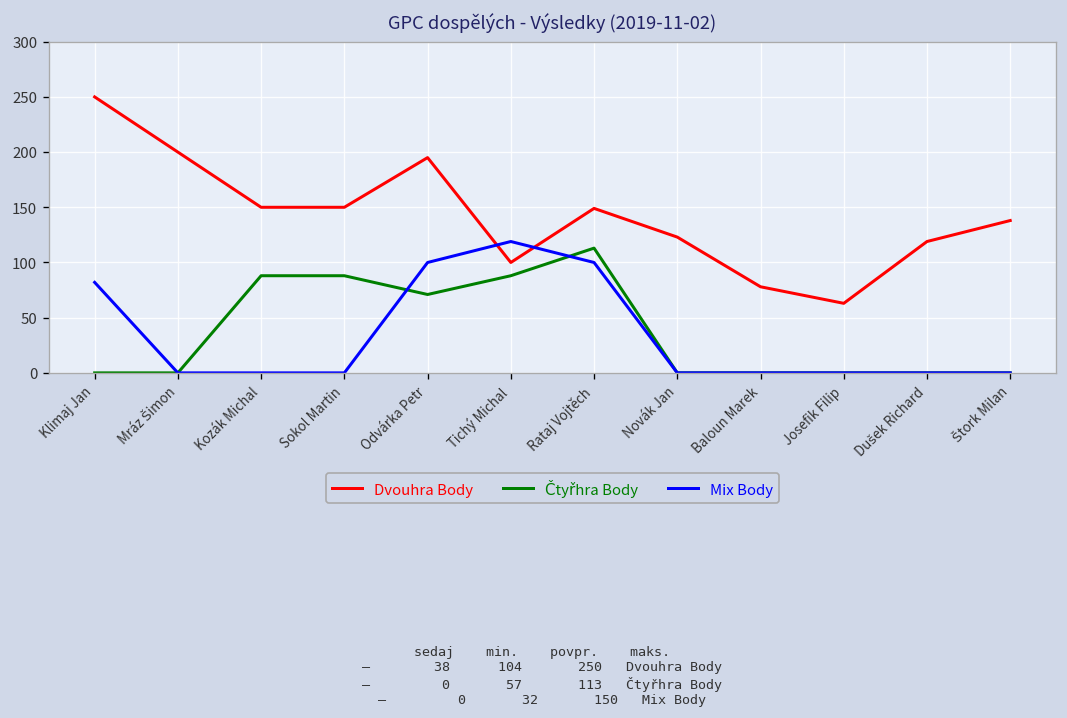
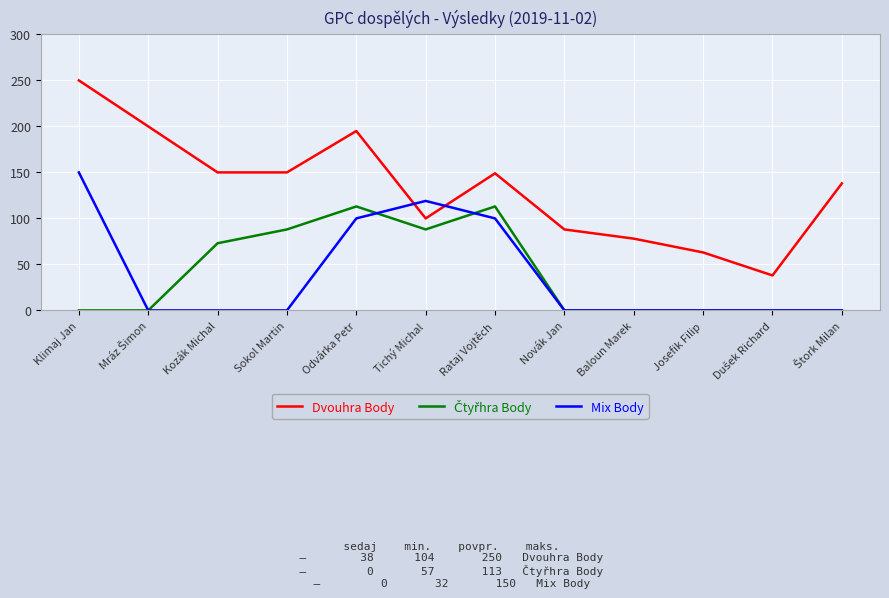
  {
    "Dvouhra Body": {
      "Klimaj Jan": 250,
      "Mráz Šimon": 200,
      "Kozák Michal": 150,
      "Sokol Martin": 150,
      "Odvárka Petr": 200,
      "Tichý Michal": 100,
      "Rataj Vojtěch": 150,
-     "Novák Jan": 120,
+     "Novák Jan": 90,
      "Baloun Marek": 80,
      "Josefik Filip": 60,
-     "Dušek Richard": 120,
+     "Dušek Richard": 40,
      "Štork Milan": 140
    },
    "Čtyřhra Body": {
      "Klimaj Jan": 0,
-     "Kozák Michal": 90,
+     "Kozák Michal": 70,
      "Sokol Martin": 90,
-     "Odvárka Petr": 70,
+     "Odvárka Petr": 110,
      "Tichý Michal": 90,
      "Rataj Vojtěch": 110
    },
    "Mix Body": {
-     "Klimaj Jan": 80,
+     "Klimaj Jan": 150,
      "Kozák Michal": 0,
      "Sokol Martin": 0,
      "Odvárka Petr": 100,
      "Tichý Michal": 120,
      "Rataj Vojtěch": 100
    }
  }
